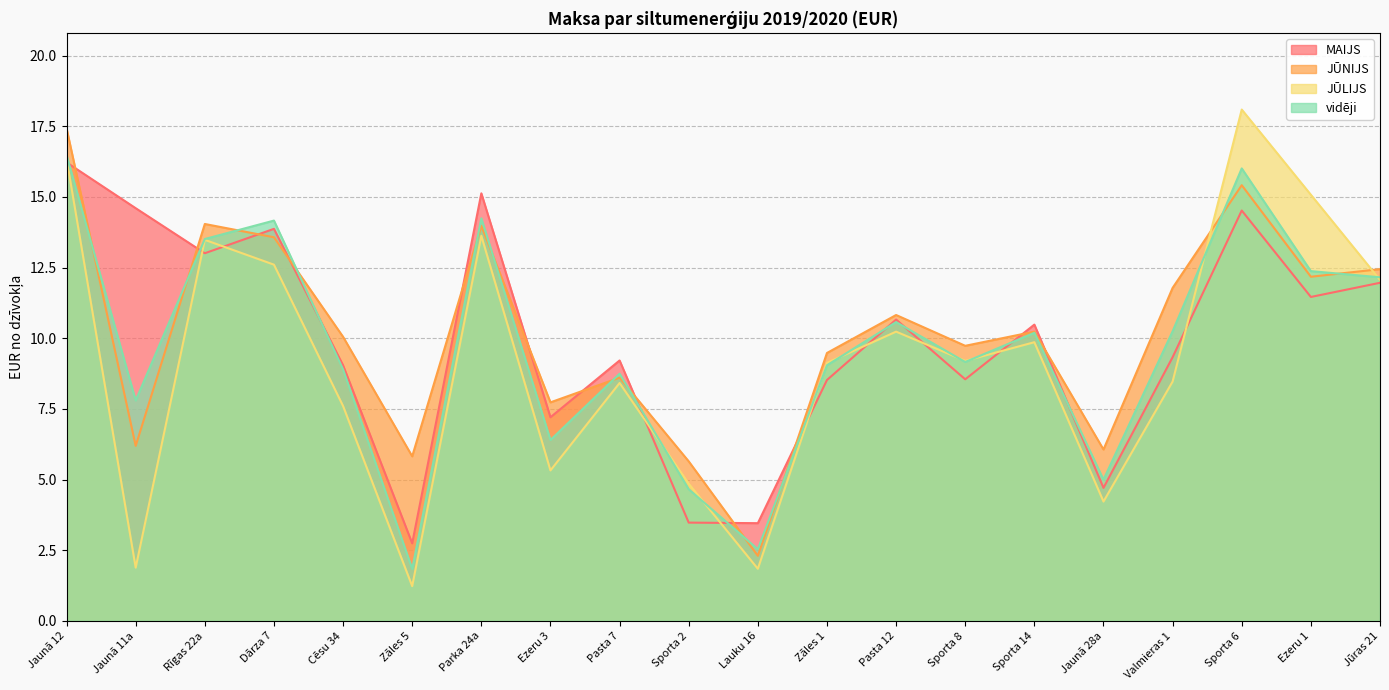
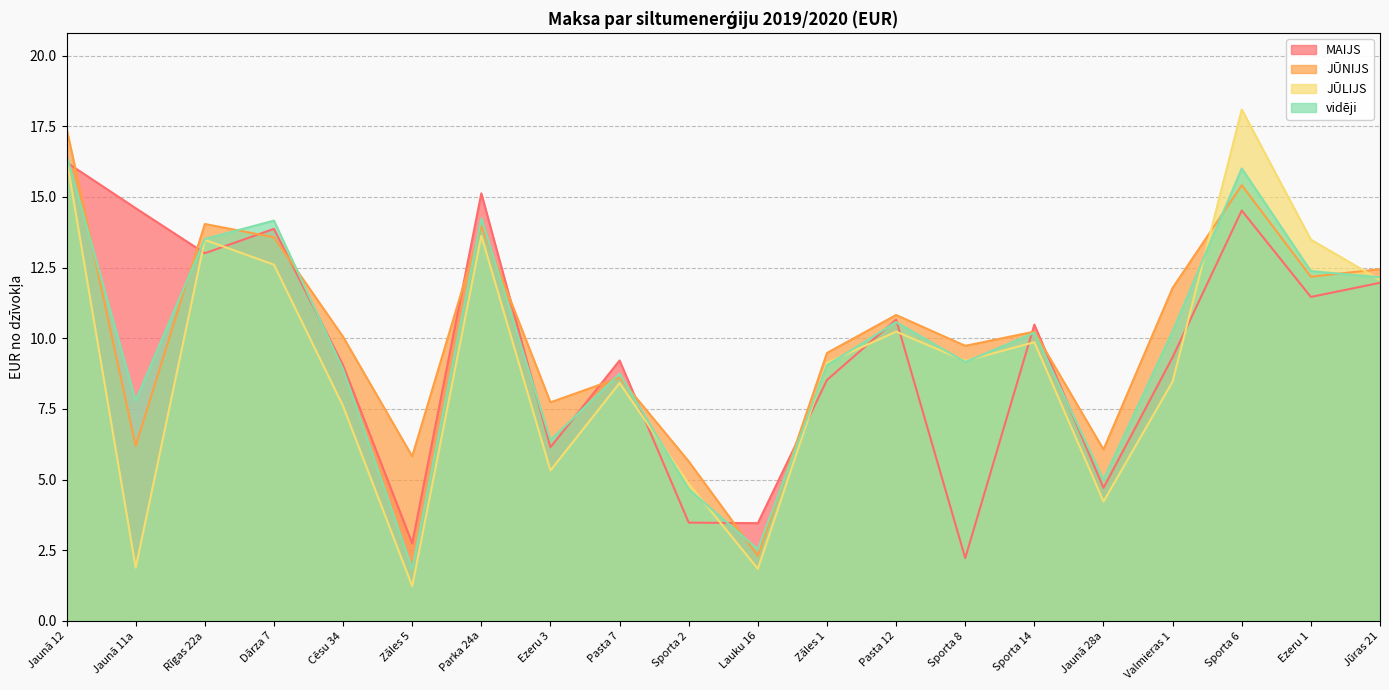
  {
    "MAIJS": {
      "Jaunā 12": 16.2,
      "Jaunā 11a": 14.6,
      "Rīgas 22a": 13.0,
      "Dārza 7": 13.9,
      "Cēsu 34": 9.0,
      "Zāles 5": 2.7,
      "Parka 24a": 15.1,
-     "Ezeru 3": 7.2,
+     "Ezeru 3": 6.1,
      "Pasta 7": 9.2,
      "Sporta 2": 3.5,
      "Lauku 16": 3.5,
      "Zāles 1": 8.5,
      "Pasta 12": 10.7,
-     "Sporta 8": 8.5,
+     "Sporta 8": 2.2,
      "Sporta 14": 10.5,
      "Jaunā 28a": 4.7,
      "Valmieras 1": 9.3,
      "Sporta 6": 14.5,
      "Ezeru 1": 11.5,
      "Jūras 21": 12.0
    },
    "JŪNIJS": {
      "Jaunā 12": 17.4,
      "Jaunā 11a": 6.2,
      "Rīgas 22a": 14.0,
      "Dārza 7": 13.6,
      "Cēsu 34": 10.1,
      "Zāles 5": 5.8,
      "Parka 24a": 14.0,
      "Ezeru 3": 7.7,
      "Pasta 7": 8.6,
      "Sporta 2": 5.6,
      "Lauku 16": 2.3,
      "Zāles 1": 9.5,
      "Pasta 12": 10.8,
      "Sporta 8": 9.7,
      "Jaunā 28a": 6.1,
      "Valmieras 1": 11.8,
      "Sporta 6": 15.4,
      "Ezeru 1": 12.2,
      "Jūras 21": 12.4
    },
    "JŪLIJS": {
      "Jaunā 12": 16.4,
      "Jaunā 11a": 1.9,
      "Dārza 7": 12.6,
      "Cēsu 34": 7.6,
      "Zāles 5": 1.2,
      "Parka 24a": 13.6,
      "Ezeru 3": 5.3,
      "Pasta 7": 8.4,
      "Sporta 2": 4.9,
      "Lauku 16": 1.8,
      "Pasta 12": 10.2,
      "Sporta 14": 9.9,
      "Jaunā 28a": 4.2,
      "Valmieras 1": 8.5,
      "Sporta 6": 18.1,
-     "Ezeru 1": 15.1,
+     "Ezeru 1": 13.5,
      "Jūras 21": 12.1
    },
    "vidēji": {
      "Jaunā 12": 16.5,
      "Jaunā 11a": 7.8,
      "Dārza 7": 14.2,
      "Cēsu 34": 8.9,
      "Zāles 5": 1.8,
      "Parka 24a": 14.2,
      "Ezeru 3": 6.4,
      "Pasta 7": 8.7,
      "Sporta 2": 4.7,
      "Lauku 16": 2.5,
      "Pasta 12": 10.6,
      "Jaunā 28a": 5.0,
      "Valmieras 1": 10.2,
      "Sporta 6": 16.0,
      "Ezeru 1": 12.4,
      "Jūras 21": 12.2
    }
  }
